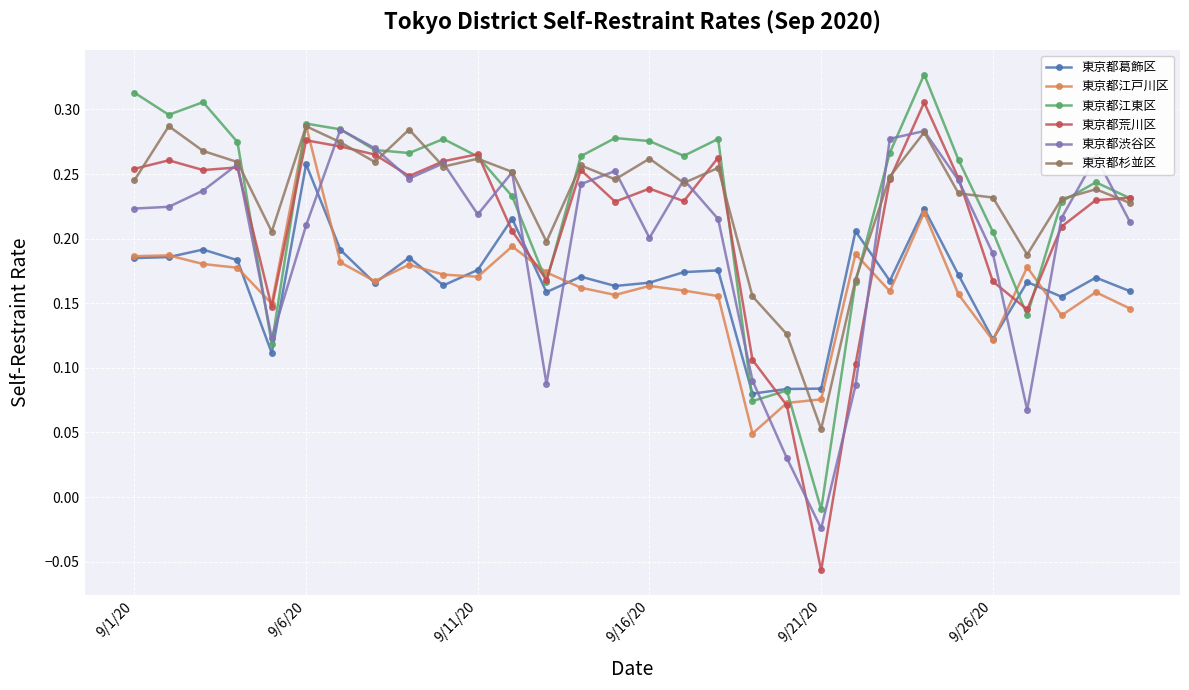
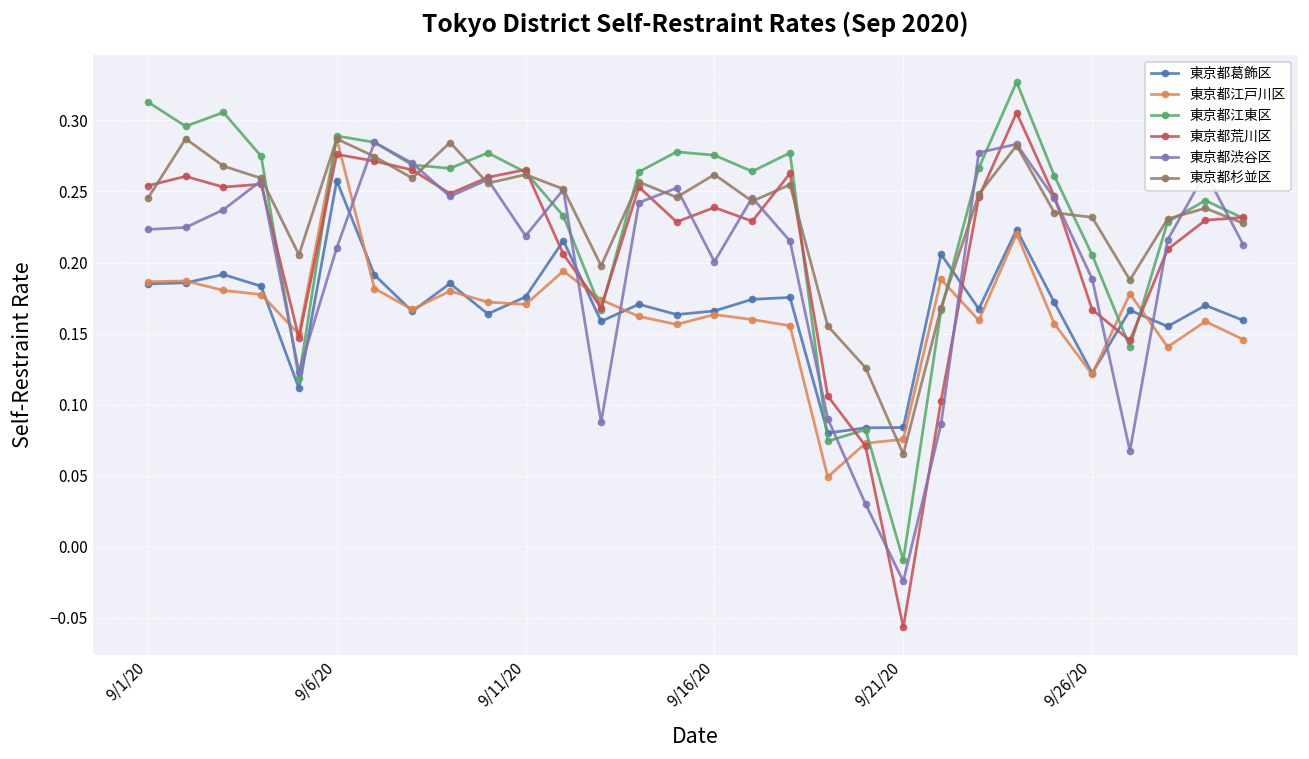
  {
    "東京都江東区": {
      "9/1/20": 0.313,
      "9/16/20": 0.276,
      "9/21/20": -0.009,
      "9/26/20": 0.205
    },
    "東京都杉並区": {
      "9/1/20": 0.245,
      "9/16/20": 0.262,
-     "9/21/20": 0.053,
+     "9/21/20": 0.065,
      "9/26/20": 0.232
    }
  }
